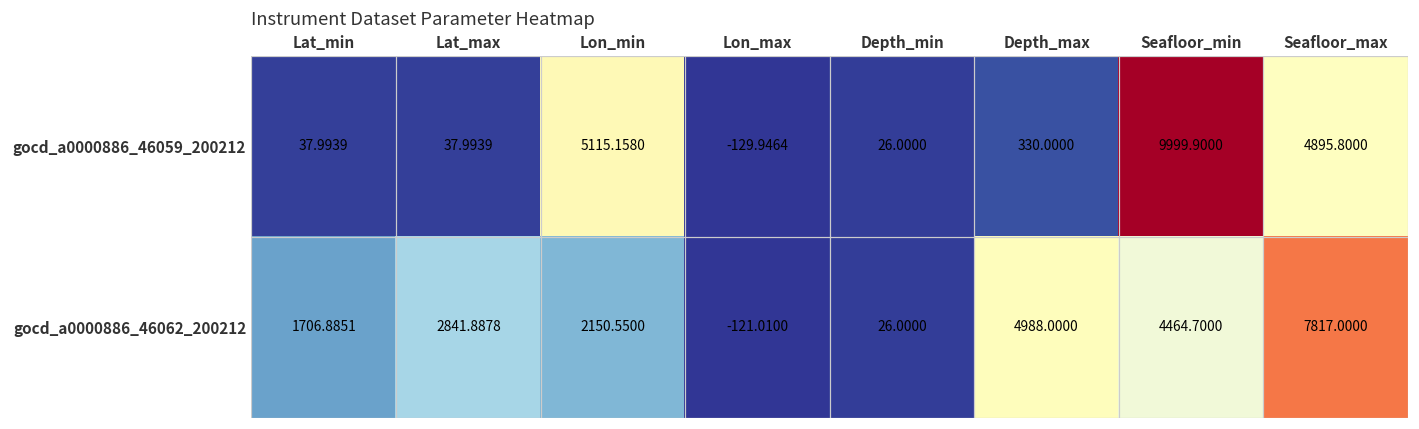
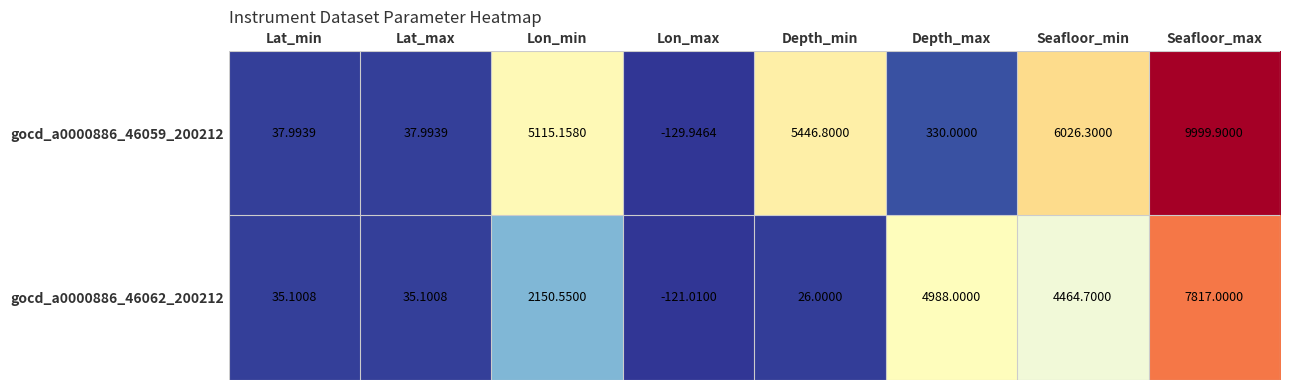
  {
    "gocd_a0000886_46059_200212": {
      "Lat_min": 37.9939,
      "Lat_max": 37.9939,
      "Lon_min": 5115.1580,
      "Lon_max": -129.9464,
-     "Depth_min": 26.0000,
+     "Depth_min": 5446.8000,
      "Depth_max": 330.0000,
-     "Seafloor_min": 9999.9000,
-     "Seafloor_max": 4895.8000
+     "Seafloor_min": 6026.3000,
+     "Seafloor_max": 9999.9000
    },
    "gocd_a0000886_46062_200212": {
-     "Lat_min": 1706.8851,
-     "Lat_max": 2841.8878,
+     "Lat_min": 35.1008,
+     "Lat_max": 35.1008,
      "Lon_min": 2150.5500,
      "Lon_max": -121.0100,
      "Depth_min": 26.0000,
      "Depth_max": 4988.0000,
      "Seafloor_min": 4464.7000,
      "Seafloor_max": 7817.0000
    }
  }
